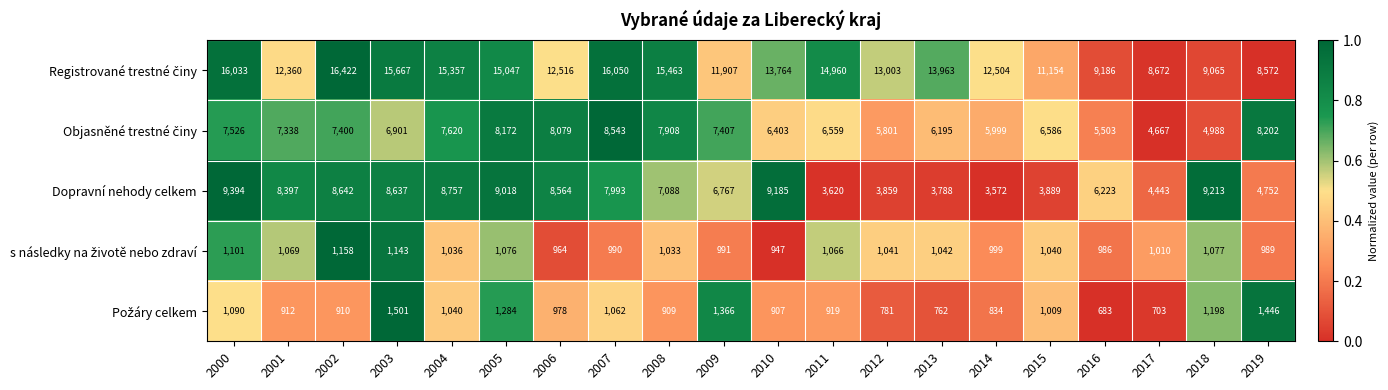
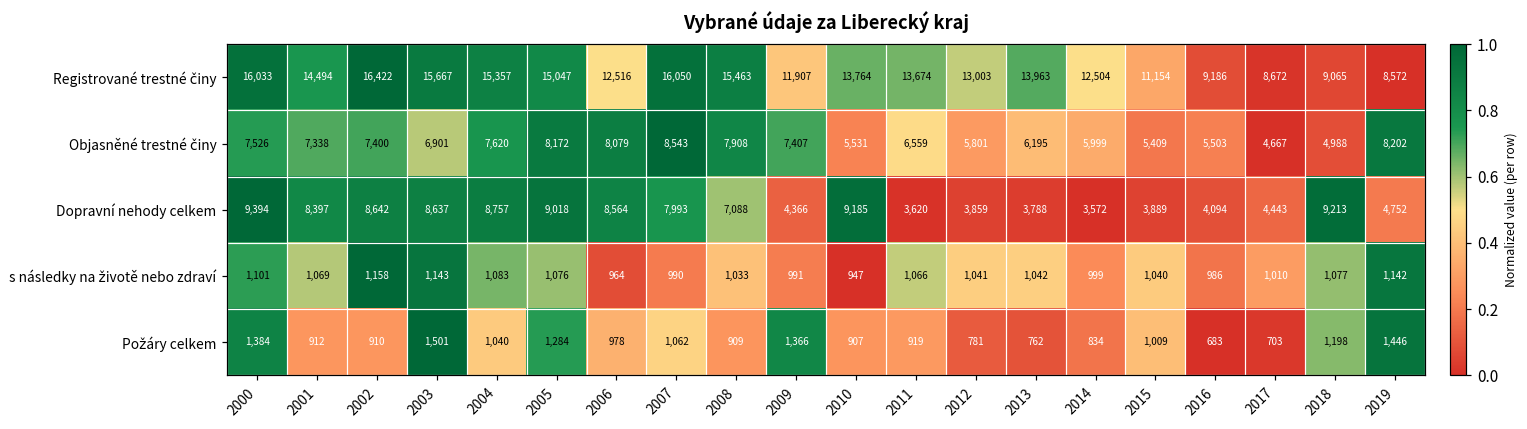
  {
    "Registrované trestné činy": {
      "2000": "16,033",
-     "2001": "12,360",
+     "2001": "14,494",
      "2002": "16,422",
      "2003": "15,667",
      "2004": "15,357",
      "2005": "15,047",
      "2006": "12,516",
      "2007": "16,050",
      "2008": "15,463",
      "2009": "11,907",
      "2010": "13,764",
-     "2011": "14,960",
+     "2011": "13,674",
      "2012": "13,003",
      "2013": "13,963",
      "2014": "12,504",
      "2015": "11,154",
      "2016": "9,186",
      "2017": "8,672",
      "2018": "9,065",
      "2019": "8,572"
    },
    "Objasněné trestné činy": {
      "2000": "7,526",
      "2001": "7,338",
      "2002": "7,400",
      "2003": "6,901",
      "2004": "7,620",
      "2005": "8,172",
      "2006": "8,079",
      "2007": "8,543",
      "2008": "7,908",
      "2009": "7,407",
-     "2010": "6,403",
+     "2010": "5,531",
      "2011": "6,559",
      "2012": "5,801",
      "2013": "6,195",
      "2014": "5,999",
-     "2015": "6,586",
+     "2015": "5,409",
      "2016": "5,503",
      "2017": "4,667",
      "2018": "4,988",
      "2019": "8,202"
    },
    "Dopravní nehody celkem": {
      "2000": "9,394",
      "2001": "8,397",
      "2002": "8,642",
      "2003": "8,637",
      "2004": "8,757",
      "2005": "9,018",
      "2006": "8,564",
      "2007": "7,993",
      "2008": "7,088",
-     "2009": "6,767",
+     "2009": "4,366",
      "2010": "9,185",
      "2011": "3,620",
      "2012": "3,859",
      "2013": "3,788",
      "2014": "3,572",
      "2015": "3,889",
-     "2016": "6,223",
+     "2016": "4,094",
      "2017": "4,443",
      "2018": "9,213",
      "2019": "4,752"
    },
    "s následky na životě nebo zdraví": {
      "2000": "1,101",
      "2001": "1,069",
      "2002": "1,158",
      "2003": "1,143",
-     "2004": "1,036",
+     "2004": "1,083",
      "2005": "1,076",
      "2006": "964",
      "2007": "990",
      "2008": "1,033",
      "2009": "991",
      "2010": "947",
      "2011": "1,066",
      "2012": "1,041",
      "2013": "1,042",
      "2014": "999",
      "2015": "1,040",
      "2016": "986",
      "2017": "1,010",
      "2018": "1,077",
-     "2019": "989"
+     "2019": "1,142"
    },
    "Požáry celkem": {
-     "2000": "1,090",
+     "2000": "1,384",
      "2001": "912",
      "2002": "910",
      "2003": "1,501",
      "2004": "1,040",
      "2005": "1,284",
      "2006": "978",
      "2007": "1,062",
      "2008": "909",
      "2009": "1,366",
      "2010": "907",
      "2011": "919",
      "2012": "781",
      "2013": "762",
      "2014": "834",
      "2015": "1,009",
      "2016": "683",
      "2017": "703",
      "2018": "1,198",
      "2019": "1,446"
    }
  }
